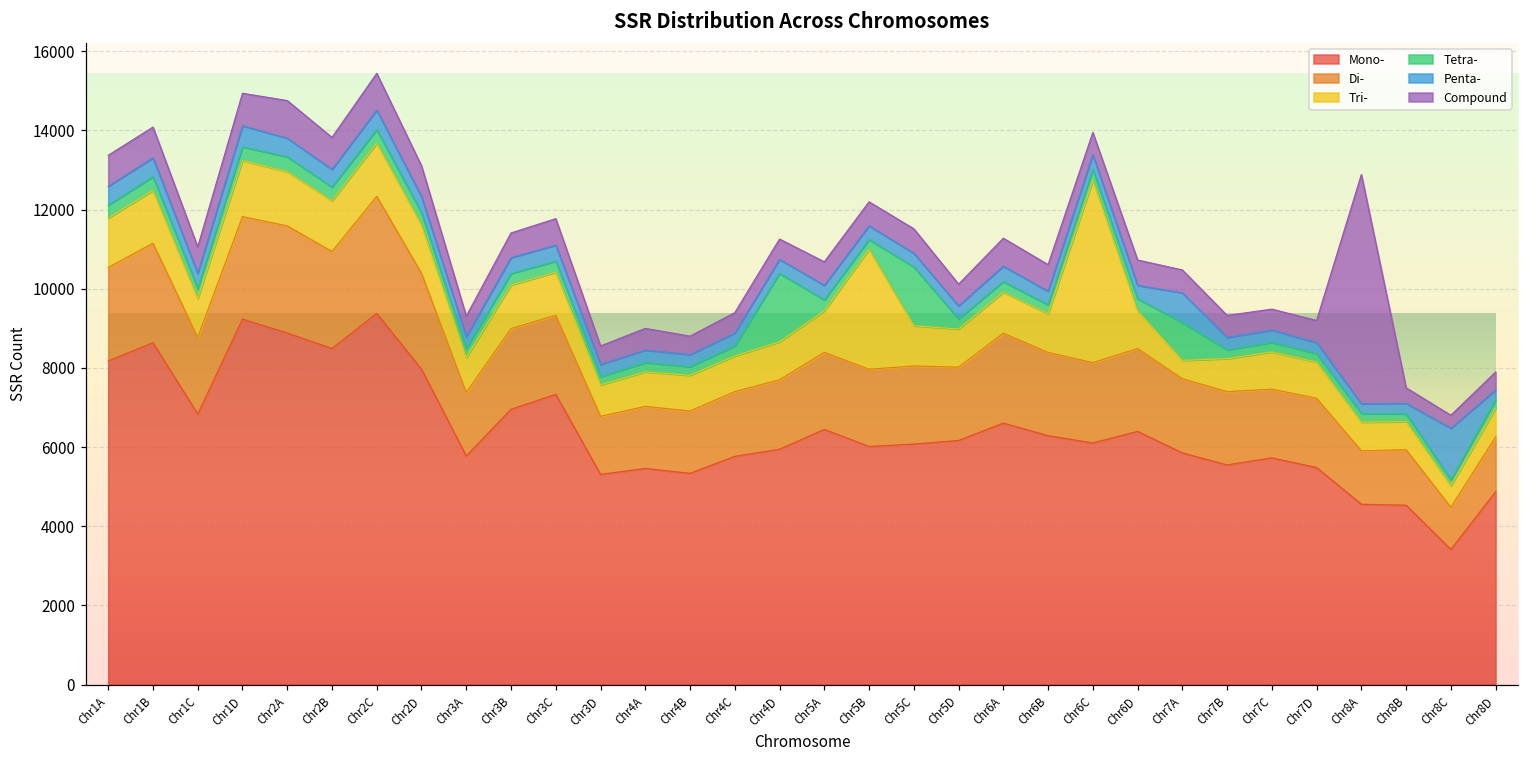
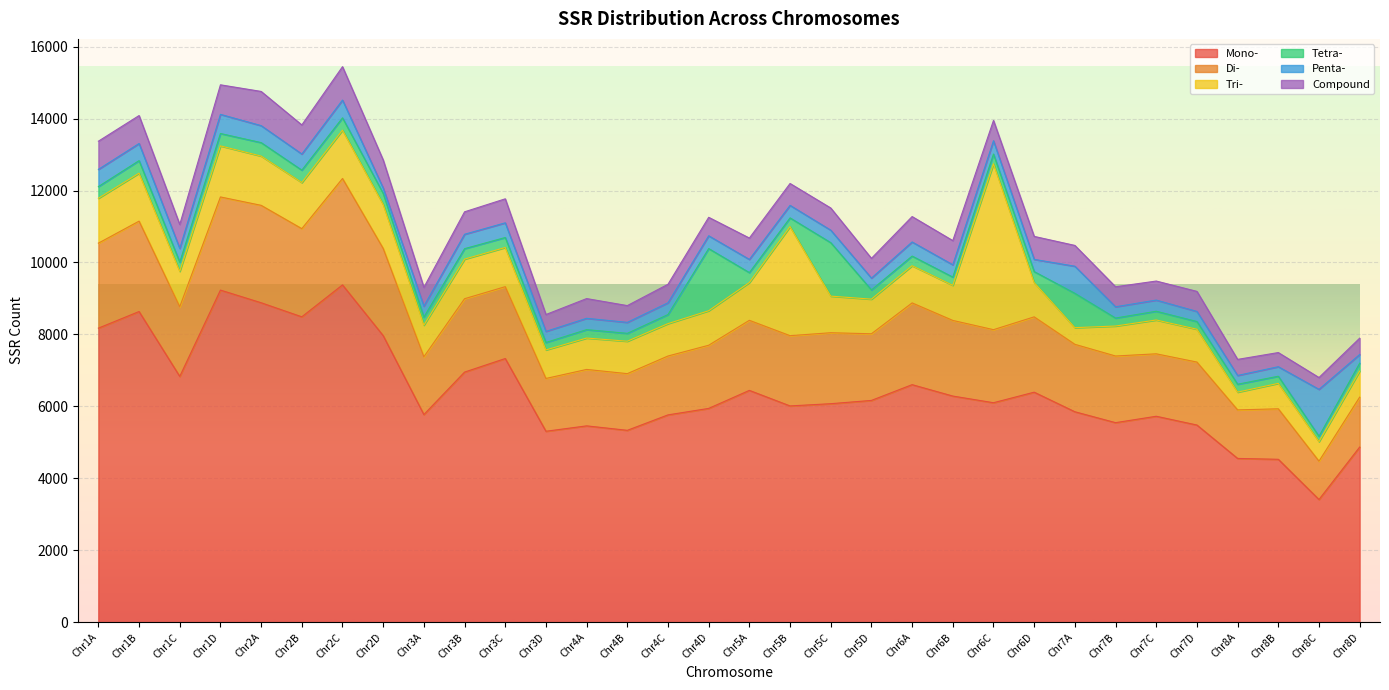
  {
    "Tri-": {
      "Chr1A": 1200,
      "Chr1B": 1300,
      "Chr1C": 1000,
      "Chr1D": 1400,
      "Chr2A": 1400,
      "Chr2B": 1300,
      "Chr2C": 1300,
      "Chr2D": 1200,
      "Chr3A": 900,
      "Chr3B": 1100,
      "Chr3C": 1100,
      "Chr3D": 800,
      "Chr4A": 900,
      "Chr4B": 900,
      "Chr4C": 900,
      "Chr4D": 1000,
      "Chr5A": 1000,
      "Chr5B": 3000,
      "Chr5C": 1000,
      "Chr5D": 1000,
      "Chr6A": 1000,
      "Chr6B": 1000,
      "Chr6C": 4600,
      "Chr6D": 1000,
      "Chr7A": 500,
      "Chr7B": 800,
      "Chr7C": 900,
      "Chr7D": 900,
-     "Chr8A": 700,
+     "Chr8A": 500,
      "Chr8B": 700,
      "Chr8C": 500,
      "Chr8D": 700
    },
    "Tetra-": {
      "Chr1A": 300,
      "Chr1B": 300,
      "Chr1C": 300,
      "Chr1D": 300,
      "Chr2A": 400,
      "Chr2B": 300,
      "Chr2C": 300,
      "Chr2D": 300,
      "Chr3A": 200,
      "Chr3B": 300,
      "Chr3C": 300,
      "Chr3D": 200,
      "Chr4A": 200,
      "Chr4B": 200,
      "Chr4C": 300,
      "Chr4D": 1700,
      "Chr5A": 300,
      "Chr5B": 200,
      "Chr5C": 1500,
      "Chr5D": 300,
      "Chr6A": 300,
      "Chr6B": 200,
      "Chr6C": 300,
      "Chr6D": 300,
      "Chr7A": 1000,
      "Chr7B": 200,
      "Chr7C": 200,
      "Chr7D": 200,
      "Chr8A": 200,
      "Chr8B": 200,
      "Chr8C": 100,
      "Chr8D": 200
    },
    "Penta-": {
      "Chr1A": 500,
      "Chr1B": 500,
      "Chr1C": 400,
      "Chr1D": 500,
      "Chr2A": 500,
      "Chr2B": 400,
      "Chr2C": 500,
-     "Chr2D": 400,
+     "Chr2D": 100,
      "Chr3A": 300,
      "Chr3B": 400,
      "Chr3C": 400,
      "Chr3D": 300,
      "Chr4A": 300,
      "Chr4B": 300,
      "Chr4C": 300,
      "Chr4D": 400,
      "Chr5A": 400,
      "Chr5B": 300,
      "Chr5C": 300,
      "Chr5D": 300,
      "Chr6A": 400,
      "Chr6B": 300,
      "Chr6C": 400,
      "Chr6D": 300,
      "Chr7A": 800,
      "Chr7B": 300,
      "Chr7C": 300,
      "Chr7D": 300,
      "Chr8A": 200,
      "Chr8B": 300,
      "Chr8C": 1300,
      "Chr8D": 200
    },
    "Compound": {
      "Chr1A": 800,
      "Chr1B": 800,
      "Chr1C": 700,
      "Chr1D": 800,
      "Chr2A": 1000,
      "Chr2B": 800,
      "Chr2C": 900,
      "Chr2D": 800,
      "Chr3A": 500,
      "Chr3B": 600,
      "Chr3C": 700,
      "Chr3D": 500,
      "Chr4A": 500,
      "Chr4B": 500,
      "Chr4C": 500,
      "Chr4D": 500,
      "Chr5A": 600,
      "Chr5B": 600,
      "Chr5C": 600,
      "Chr5D": 500,
      "Chr6A": 700,
      "Chr6B": 700,
      "Chr6C": 600,
      "Chr6D": 600,
      "Chr7A": 600,
      "Chr7B": 600,
      "Chr7C": 500,
      "Chr7D": 600,
-     "Chr8A": 5800,
+     "Chr8A": 400,
      "Chr8B": 400,
      "Chr8C": 300,
      "Chr8D": 500
    }
  }
